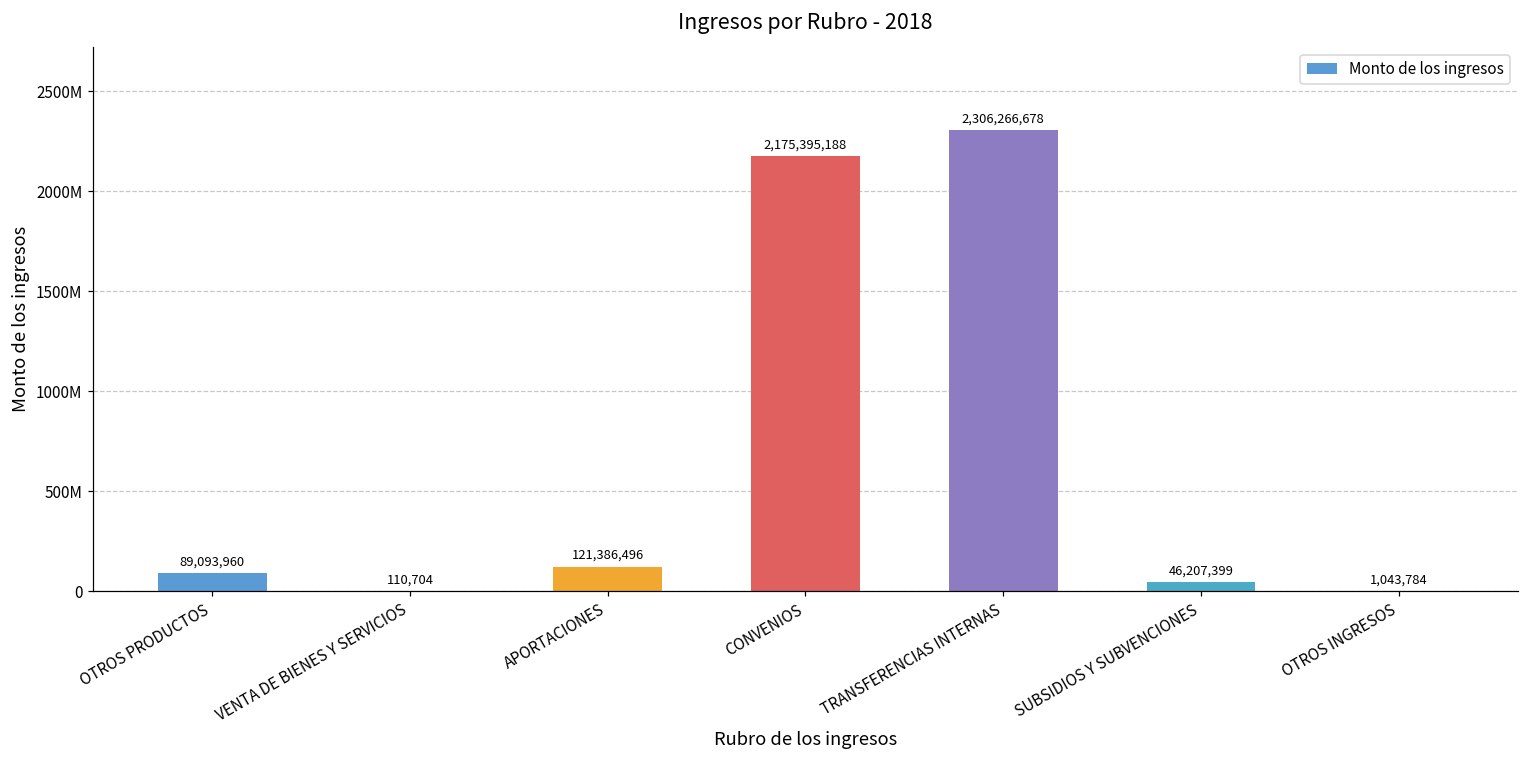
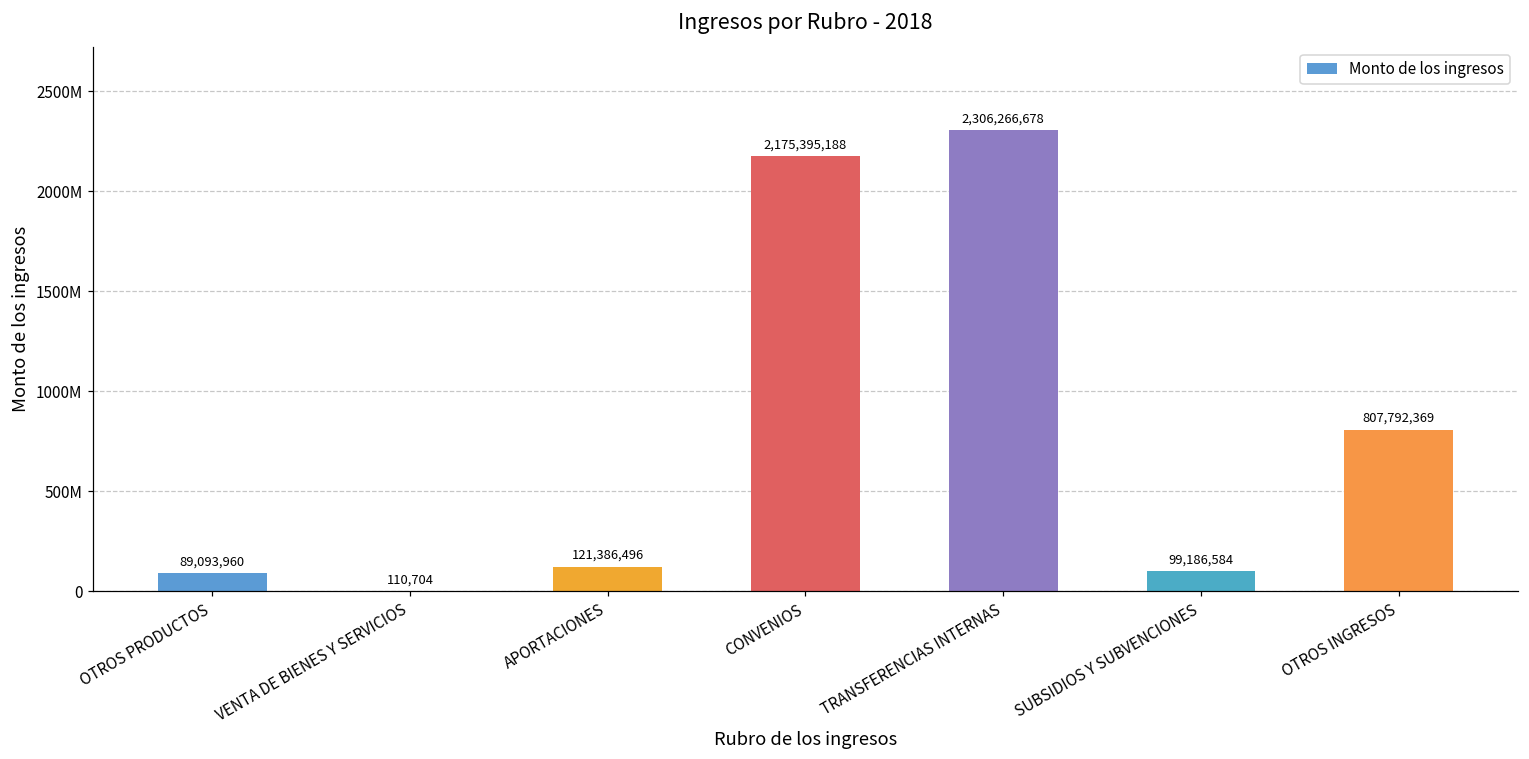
  {
    "OTROS PRODUCTOS": "89,093,960",
    "VENTA DE BIENES Y SERVICIOS": "110,704",
    "APORTACIONES": "121,386,496",
    "CONVENIOS": "2,175,395,188",
    "TRANSFERENCIAS INTERNAS": "2,306,266,678",
-   "SUBSIDIOS Y SUBVENCIONES": "46,207,399",
-   "OTROS INGRESOS": "1,043,784"
+   "SUBSIDIOS Y SUBVENCIONES": "99,186,584",
+   "OTROS INGRESOS": "807,792,369"
  }
